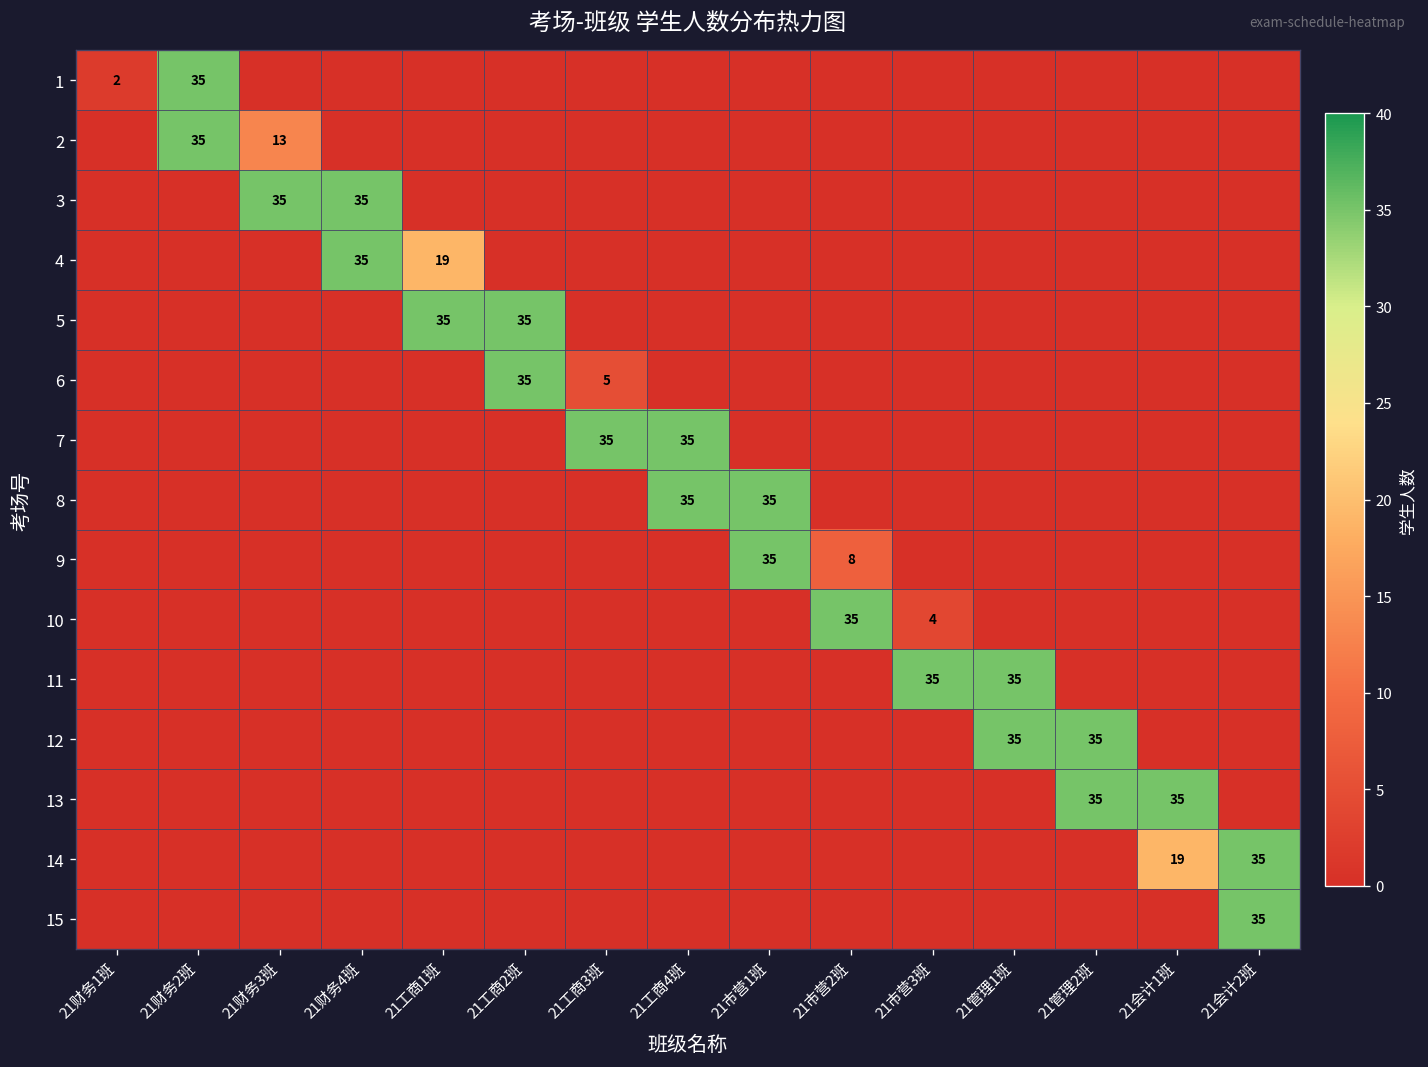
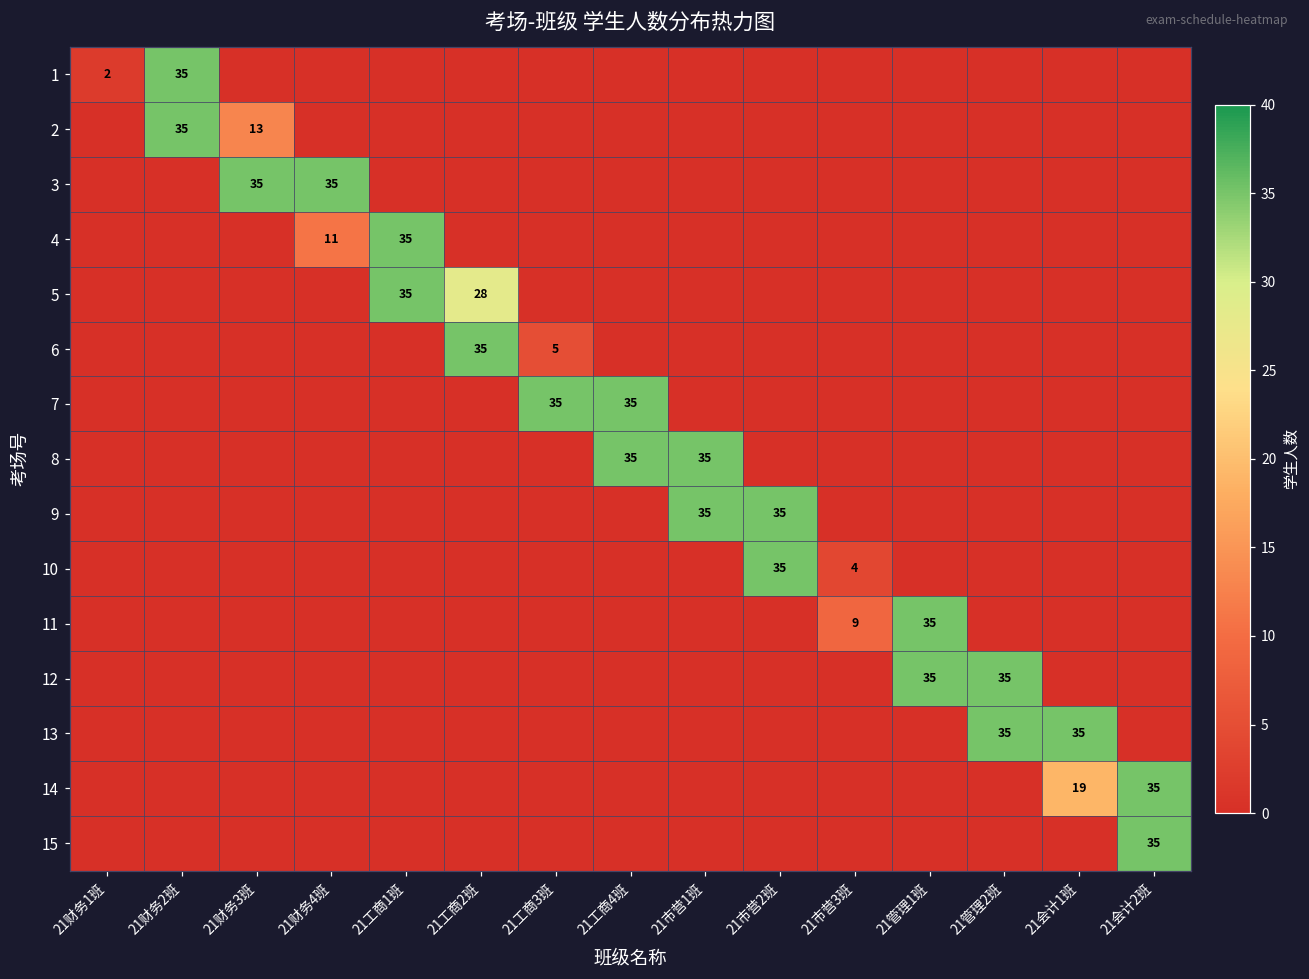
  {
    "1": {
      "21财务1班": 2,
      "21财务2班": 35
    },
    "2": {
      "21财务2班": 35,
      "21财务3班": 13
    },
    "3": {
      "21财务3班": 35,
      "21财务4班": 35
    },
    "4": {
-     "21财务4班": 35,
-     "21工商1班": 19
+     "21财务4班": 11,
+     "21工商1班": 35
    },
    "5": {
      "21工商1班": 35,
-     "21工商2班": 35
+     "21工商2班": 28
    },
    "6": {
      "21工商2班": 35,
      "21工商3班": 5
    },
    "7": {
      "21工商3班": 35,
      "21工商4班": 35
    },
    "8": {
      "21工商4班": 35,
      "21市营1班": 35
    },
    "9": {
      "21市营1班": 35,
-     "21市营2班": 8
+     "21市营2班": 35
    },
    "10": {
      "21市营2班": 35,
      "21市营3班": 4
    },
    "11": {
-     "21市营3班": 35,
+     "21市营3班": 9,
      "21管理1班": 35
    },
    "12": {
      "21管理1班": 35,
      "21管理2班": 35
    },
    "13": {
      "21管理2班": 35,
      "21会计1班": 35
    },
    "14": {
      "21会计1班": 19,
      "21会计2班": 35
    },
    "15": {
      "21会计2班": 35
    }
  }
